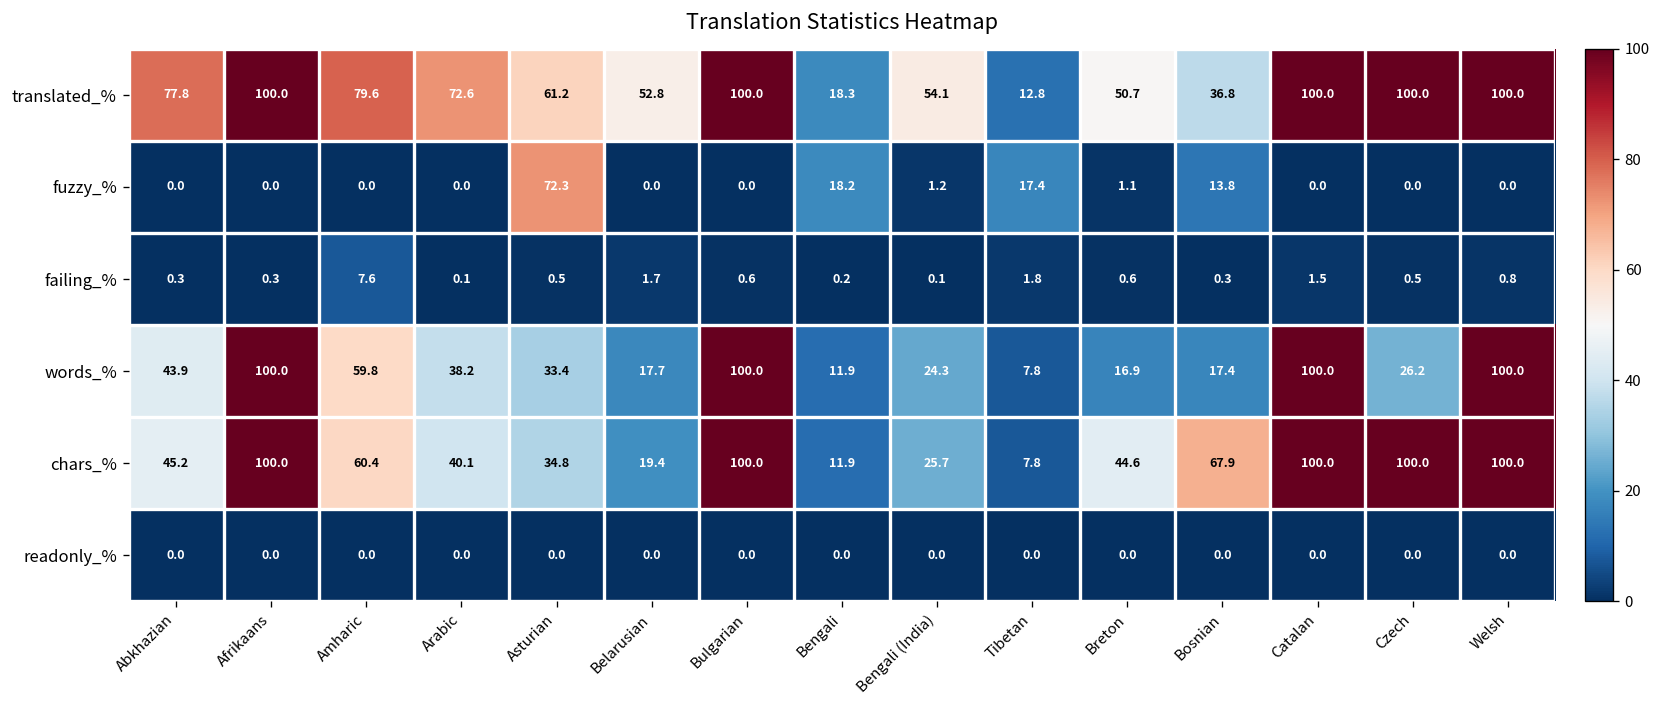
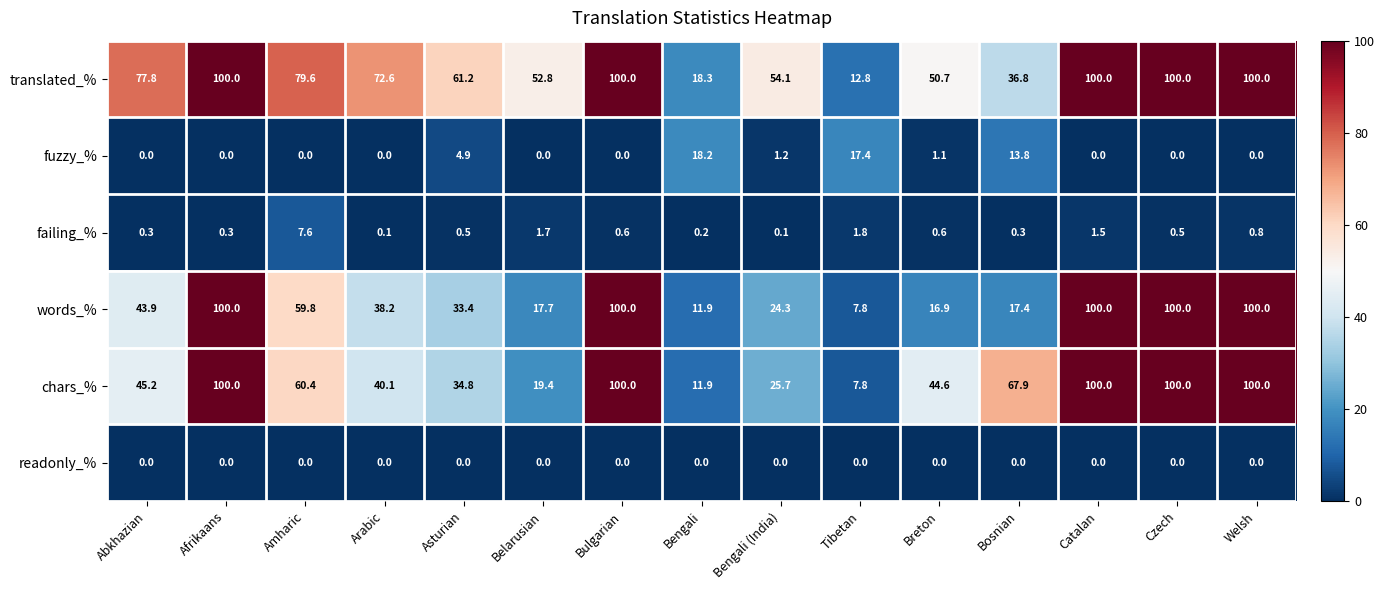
  {
    "translated_%": {
      "Abkhazian": 77.8,
      "Afrikaans": 100.0,
      "Amharic": 79.6,
      "Arabic": 72.6,
      "Asturian": 61.2,
      "Belarusian": 52.8,
      "Bulgarian": 100.0,
      "Bengali": 18.3,
      "Bengali (India)": 54.1,
      "Tibetan": 12.8,
      "Breton": 50.7,
      "Bosnian": 36.8,
      "Catalan": 100.0,
      "Czech": 100.0,
      "Welsh": 100.0
    },
    "fuzzy_%": {
      "Abkhazian": 0.0,
      "Afrikaans": 0.0,
      "Amharic": 0.0,
      "Arabic": 0.0,
-     "Asturian": 72.3,
+     "Asturian": 4.9,
      "Belarusian": 0.0,
      "Bulgarian": 0.0,
      "Bengali": 18.2,
      "Bengali (India)": 1.2,
      "Tibetan": 17.4,
      "Breton": 1.1,
      "Bosnian": 13.8,
      "Catalan": 0.0,
      "Czech": 0.0,
      "Welsh": 0.0
    },
    "failing_%": {
      "Abkhazian": 0.3,
      "Afrikaans": 0.3,
      "Amharic": 7.6,
      "Arabic": 0.1,
      "Asturian": 0.5,
      "Belarusian": 1.7,
      "Bulgarian": 0.6,
      "Bengali": 0.2,
      "Bengali (India)": 0.1,
      "Tibetan": 1.8,
      "Breton": 0.6,
      "Bosnian": 0.3,
      "Catalan": 1.5,
      "Czech": 0.5,
      "Welsh": 0.8
    },
    "words_%": {
      "Abkhazian": 43.9,
      "Afrikaans": 100.0,
      "Amharic": 59.8,
      "Arabic": 38.2,
      "Asturian": 33.4,
      "Belarusian": 17.7,
      "Bulgarian": 100.0,
      "Bengali": 11.9,
      "Bengali (India)": 24.3,
      "Tibetan": 7.8,
      "Breton": 16.9,
      "Bosnian": 17.4,
      "Catalan": 100.0,
-     "Czech": 26.2,
+     "Czech": 100.0,
      "Welsh": 100.0
    },
    "chars_%": {
      "Abkhazian": 45.2,
      "Afrikaans": 100.0,
      "Amharic": 60.4,
      "Arabic": 40.1,
      "Asturian": 34.8,
      "Belarusian": 19.4,
      "Bulgarian": 100.0,
      "Bengali": 11.9,
      "Bengali (India)": 25.7,
      "Tibetan": 7.8,
      "Breton": 44.6,
      "Bosnian": 67.9,
      "Catalan": 100.0,
      "Czech": 100.0,
      "Welsh": 100.0
    },
    "readonly_%": {
      "Abkhazian": 0.0,
      "Afrikaans": 0.0,
      "Amharic": 0.0,
      "Arabic": 0.0,
      "Asturian": 0.0,
      "Belarusian": 0.0,
      "Bulgarian": 0.0,
      "Bengali": 0.0,
      "Bengali (India)": 0.0,
      "Tibetan": 0.0,
      "Breton": 0.0,
      "Bosnian": 0.0,
      "Catalan": 0.0,
      "Czech": 0.0,
      "Welsh": 0.0
    }
  }
